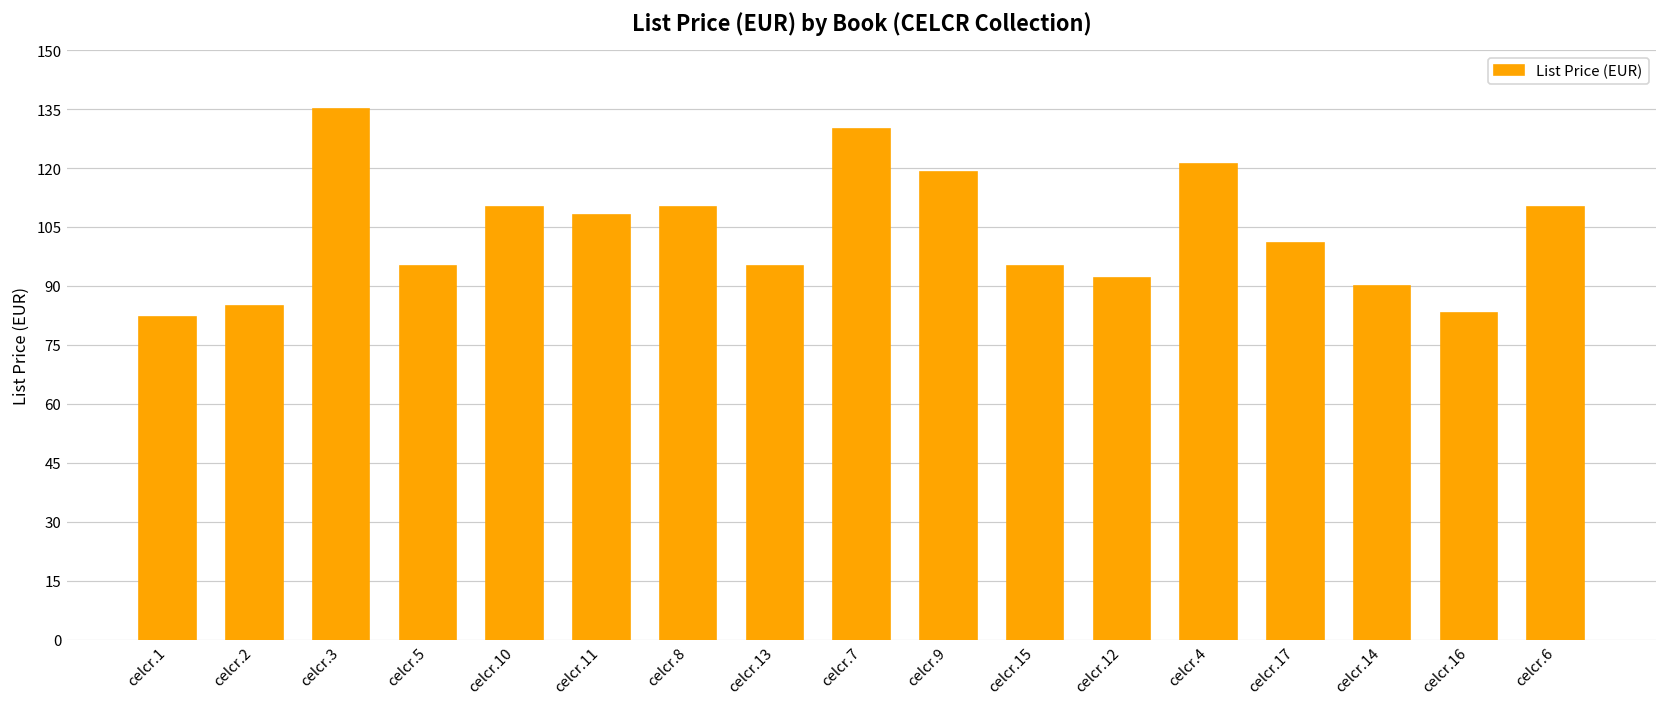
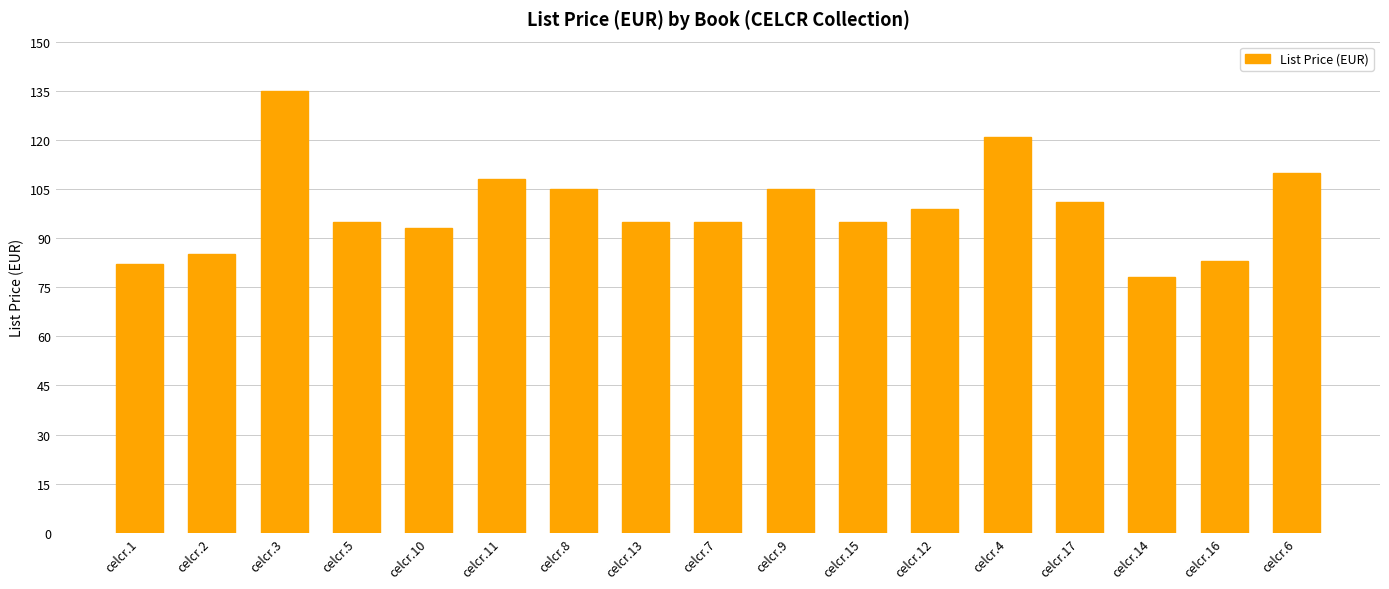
  {
    "celcr.1": 82,
    "celcr.2": 85,
    "celcr.3": 135,
    "celcr.5": 95,
-   "celcr.10": 110,
+   "celcr.10": 93,
    "celcr.11": 108,
-   "celcr.8": 110,
+   "celcr.8": 105,
    "celcr.13": 95,
-   "celcr.7": 130,
-   "celcr.9": 119,
+   "celcr.7": 95,
+   "celcr.9": 105,
    "celcr.15": 95,
-   "celcr.12": 92,
+   "celcr.12": 99,
    "celcr.4": 121,
    "celcr.17": 101,
-   "celcr.14": 90,
+   "celcr.14": 78,
    "celcr.16": 83,
    "celcr.6": 110
  }
